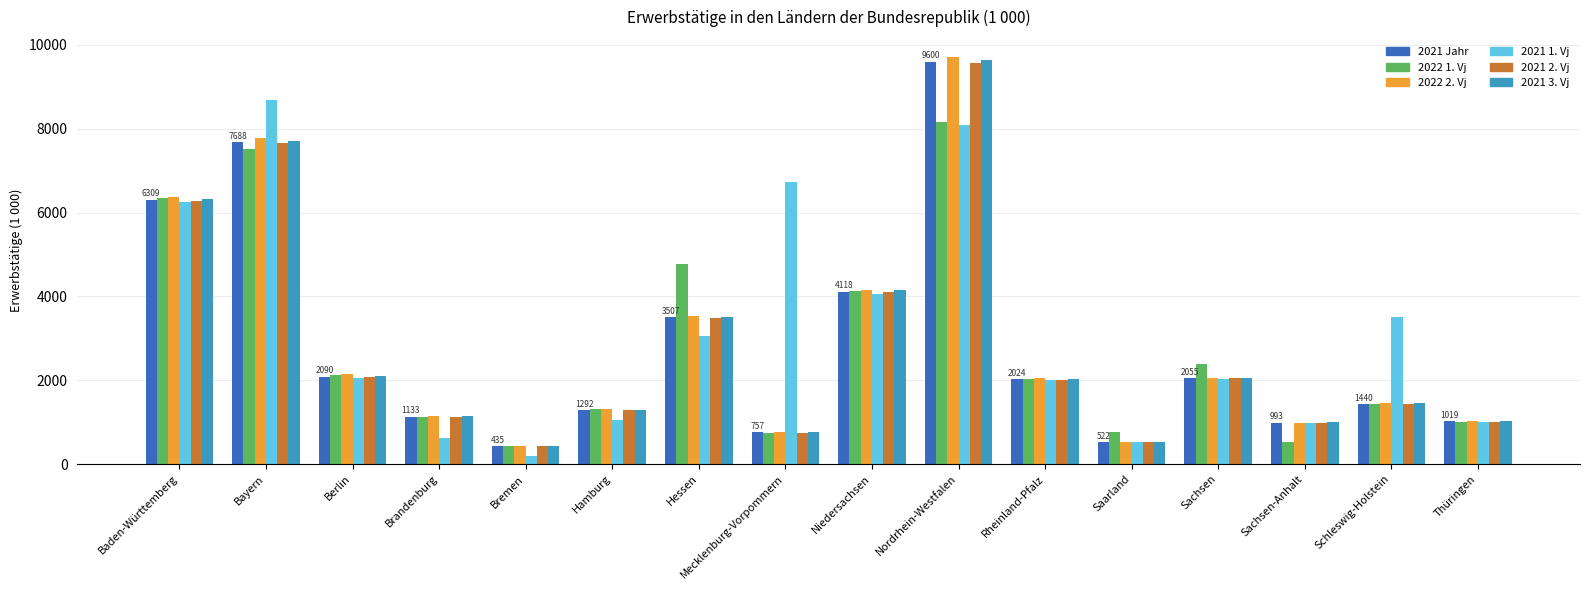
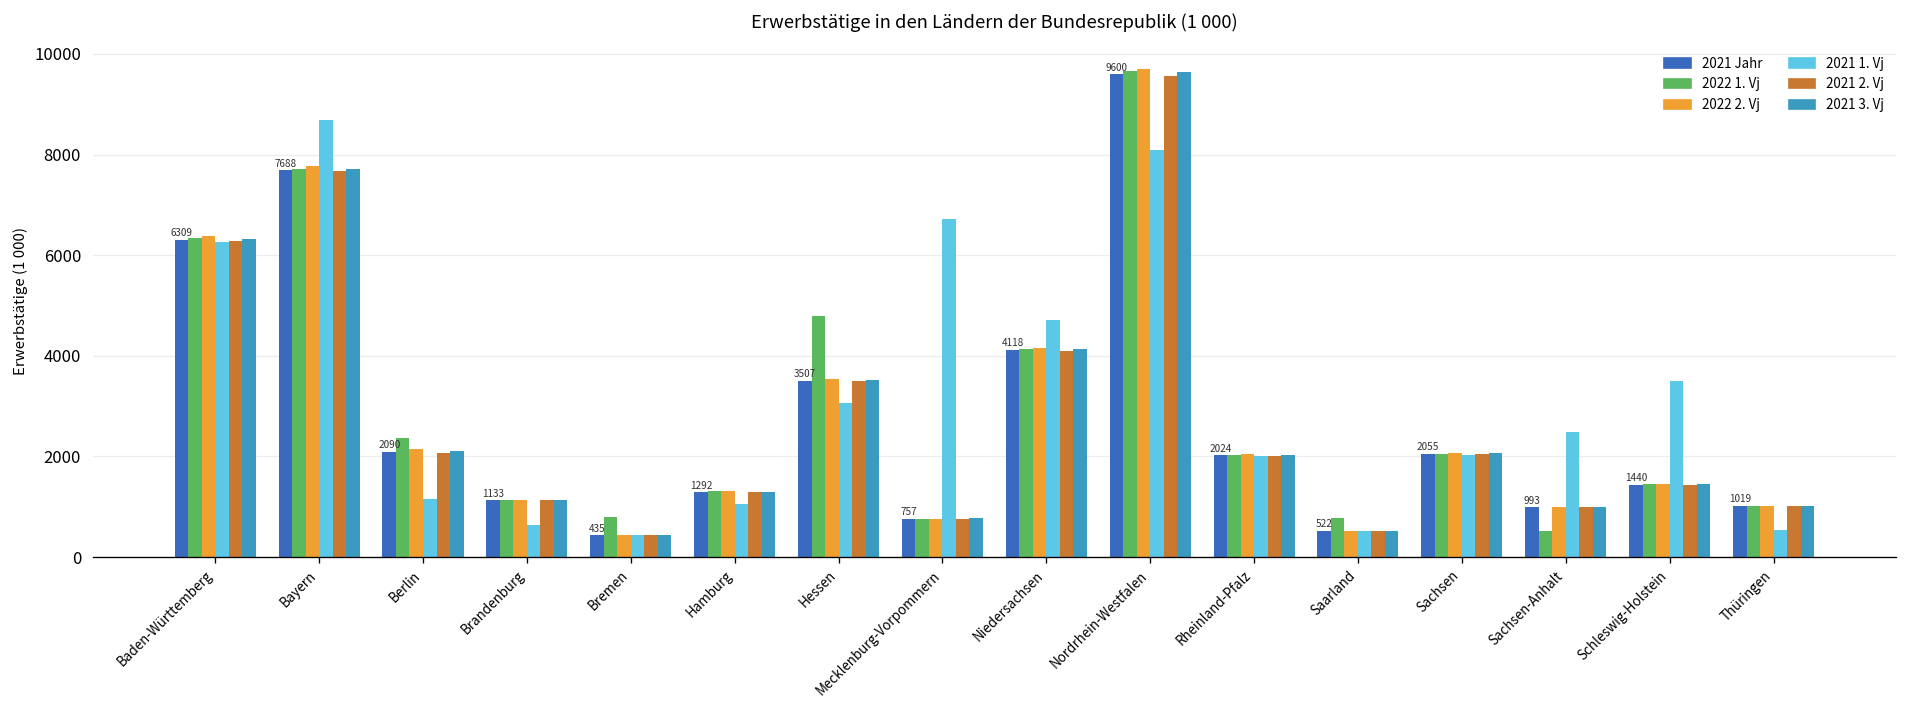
  {
    "2022 1. Vj": {
      "Baden-Württemberg": 6300,
-     "Bayern": 7500,
-     "Berlin": 2100,
+     "Bayern": 7700,
+     "Berlin": 2400,
      "Brandenburg": 1100,
-     "Bremen": 400,
+     "Bremen": 800,
      "Hamburg": 1300,
      "Hessen": 4800,
      "Mecklenburg-Vorpommern": 800,
      "Niedersachsen": 4100,
-     "Nordrhein-Westfalen": 8200,
+     "Nordrhein-Westfalen": 9700,
      "Rheinland-Pfalz": 2000,
      "Saarland": 800,
-     "Sachsen": 2400,
+     "Sachsen": 2100,
      "Sachsen-Anhalt": 500,
      "Schleswig-Holstein": 1400,
      "Thüringen": 1000
    },
    "2021 1. Vj": {
      "Baden-Württemberg": 6300,
      "Bayern": 8700,
-     "Berlin": 2100,
+     "Berlin": 1100,
      "Brandenburg": 600,
-     "Bremen": 200,
+     "Bremen": 400,
      "Hamburg": 1100,
      "Hessen": 3100,
      "Mecklenburg-Vorpommern": 6700,
-     "Niedersachsen": 4100,
+     "Niedersachsen": 4700,
      "Nordrhein-Westfalen": 8100,
      "Rheinland-Pfalz": 2000,
      "Saarland": 500,
      "Sachsen": 2000,
-     "Sachsen-Anhalt": 1000,
+     "Sachsen-Anhalt": 2500,
      "Schleswig-Holstein": 3500,
-     "Thüringen": 1000
+     "Thüringen": 500
    }
  }
